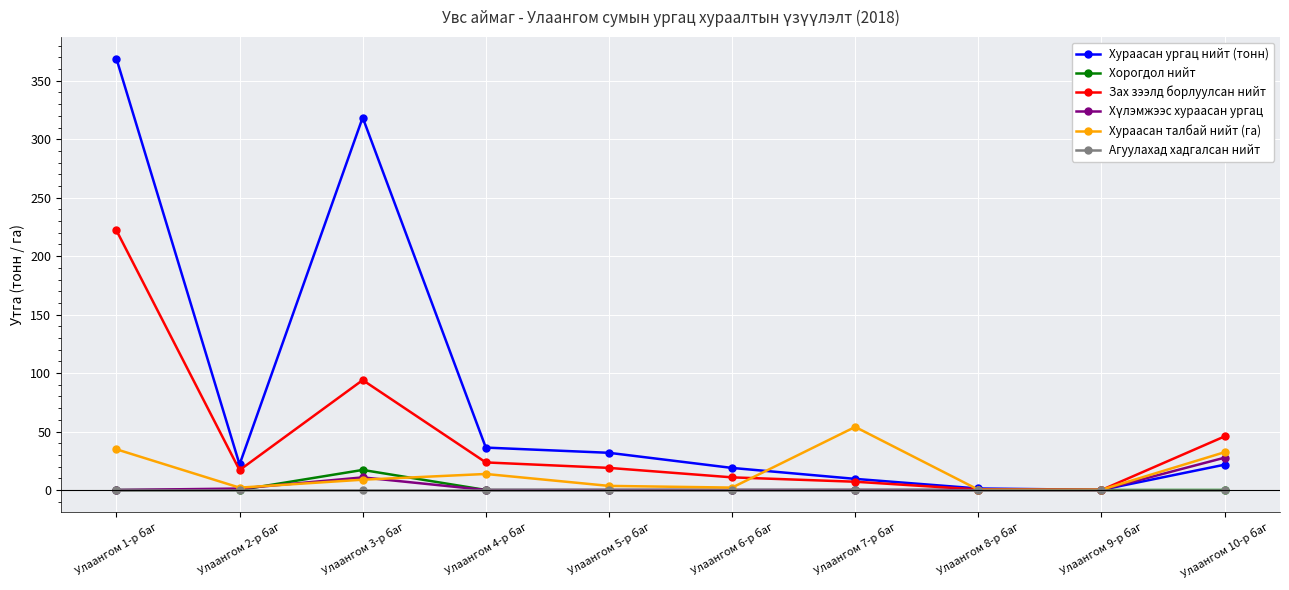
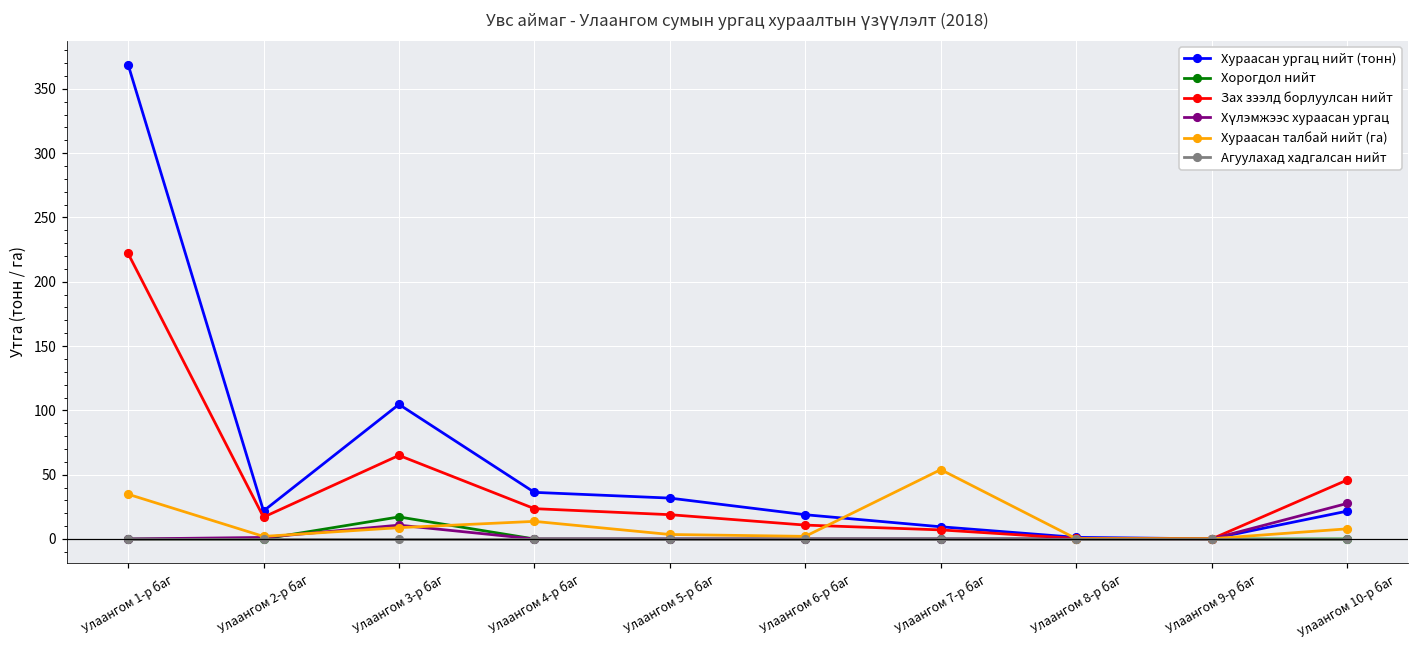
  {
    "Хураасан ургац нийт (тонн)": {
      "Улаангом 1-р баг": 369,
      "Улаангом 2-р баг": 22,
-     "Улаангом 3-р баг": 319,
+     "Улаангом 3-р баг": 105,
      "Улаангом 4-р баг": 36,
      "Улаангом 5-р баг": 32,
      "Улаангом 6-р баг": 19,
      "Улаангом 7-р баг": 10,
      "Улаангом 10-р баг": 22
    },
    "Хорогдол нийт": {
      "Улаангом 3-р баг": 17
    },
    "Зах зээлд борлуулсан нийт": {
      "Улаангом 1-р баг": 222,
      "Улаангом 2-р баг": 17,
-     "Улаангом 3-р баг": 94,
+     "Улаангом 3-р баг": 65,
      "Улаангом 4-р баг": 24,
      "Улаангом 5-р баг": 19,
      "Улаангом 6-р баг": 11,
      "Улаангом 7-р баг": 7,
      "Улаангом 10-р баг": 46
    },
    "Хүлэмжээс хураасан ургац": {
      "Улаангом 10-р баг": 28
    },
    "Хураасан талбай нийт (га)": {
      "Улаангом 1-р баг": 35,
      "Улаангом 4-р баг": 14,
      "Улаангом 5-р баг": 4,
      "Улаангом 7-р баг": 54,
-     "Улаангом 10-р баг": 32
+     "Улаангом 10-р баг": 8
    },
    "Агуулахад хадгалсан нийт": {
      "Улаангом 3-р баг": 0
    }
  }
